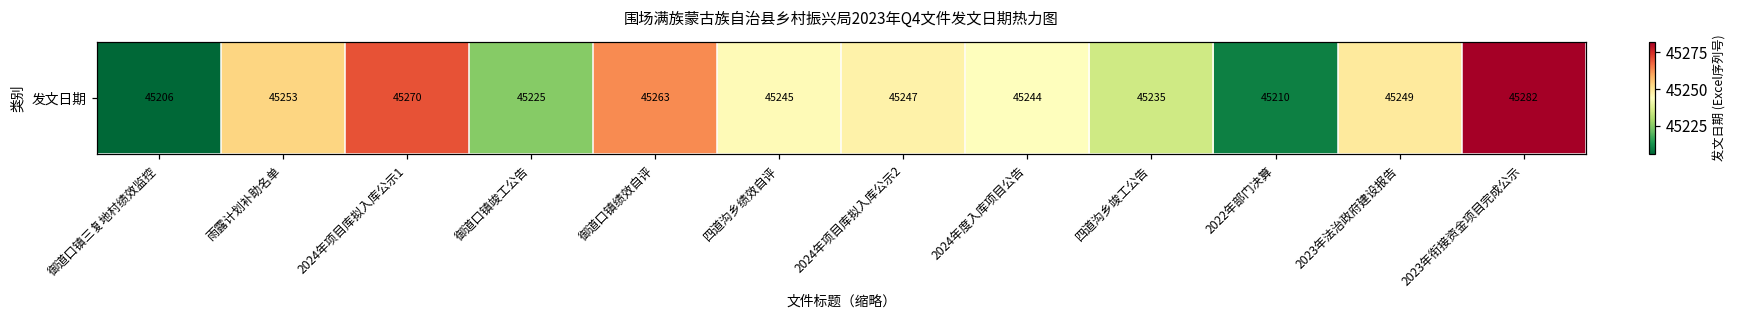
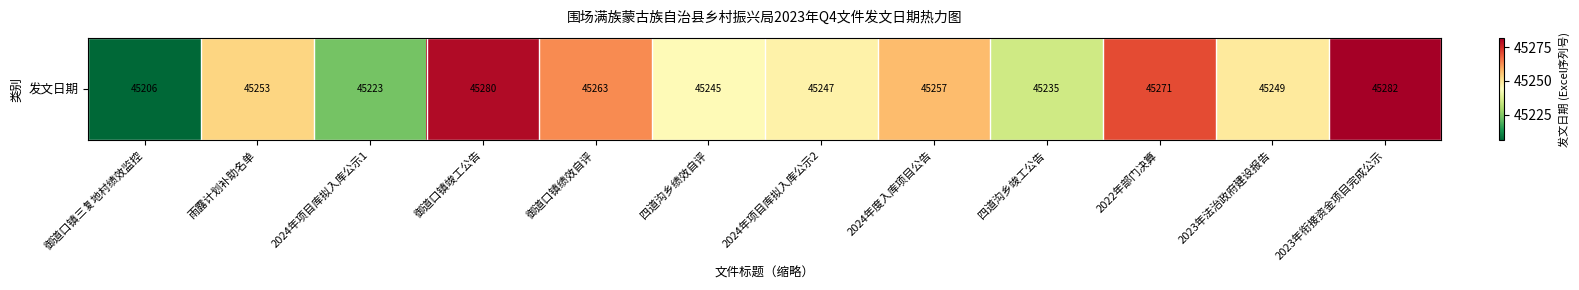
  {
    "发文日期": {
      "御道口镇三复地村绩效监控": 45206,
      "雨露计划补助名单": 45253,
-     "2024年项目库拟入库公示1": 45270,
-     "御道口镇竣工公告": 45225,
+     "2024年项目库拟入库公示1": 45223,
+     "御道口镇竣工公告": 45280,
      "御道口镇绩效自评": 45263,
      "四道沟乡绩效自评": 45245,
      "2024年项目库拟入库公示2": 45247,
-     "2024年度入库项目公告": 45244,
+     "2024年度入库项目公告": 45257,
      "四道沟乡竣工公告": 45235,
-     "2022年部门决算": 45210,
+     "2022年部门决算": 45271,
      "2023年法治政府建设报告": 45249,
      "2023年衔接资金项目完成公示": 45282
    }
  }
